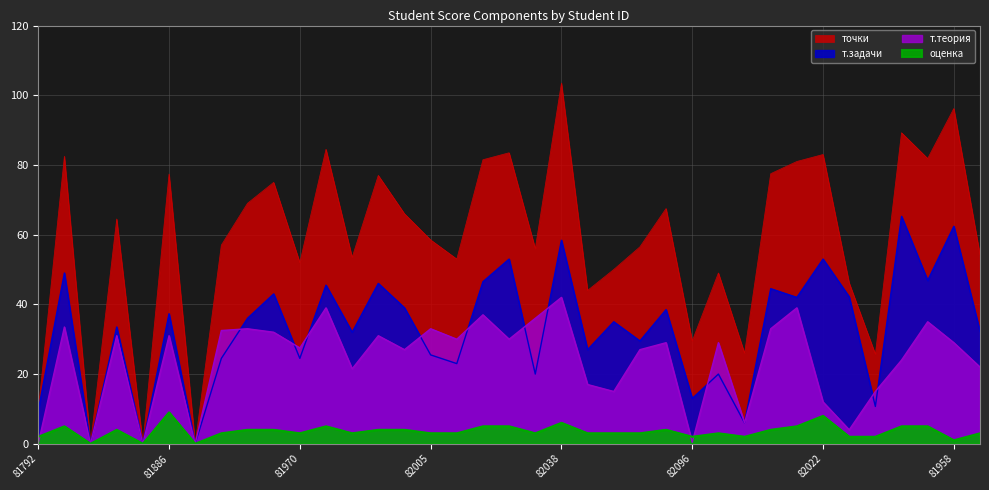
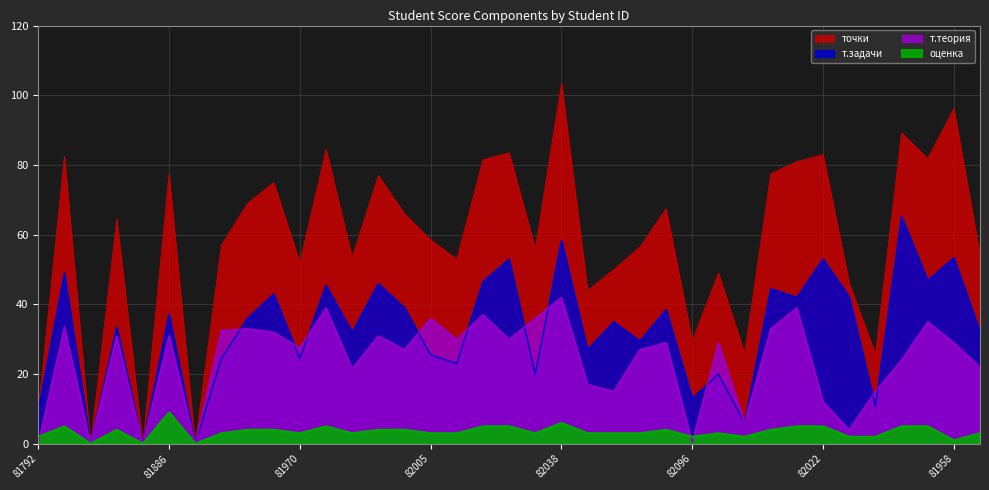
  {
    "точки": {
      "81886": 77,
      "81970": 52,
      "82005": 59,
      "82038": 104,
      "82096": 30,
      "82022": 83,
      "81958": 96
    },
    "т.задачи": {
      "81886": 37,
      "81970": 25,
      "82005": 26,
      "82038": 58,
      "82096": 13,
      "82022": 53,
-     "81958": 62
+     "81958": 53
    },
    "т.теория": {
      "81792": 0,
      "81886": 31,
      "81970": 28,
-     "82005": 33,
+     "82005": 36,
      "82038": 42,
      "82096": 0,
      "82022": 12,
      "81958": 29
    },
    "оценка": {
      "81792": 2,
      "81886": 9,
      "81970": 3,
      "82005": 3,
      "82038": 6,
      "82096": 2,
-     "82022": 8,
+     "82022": 5,
      "81958": 1
    }
  }
